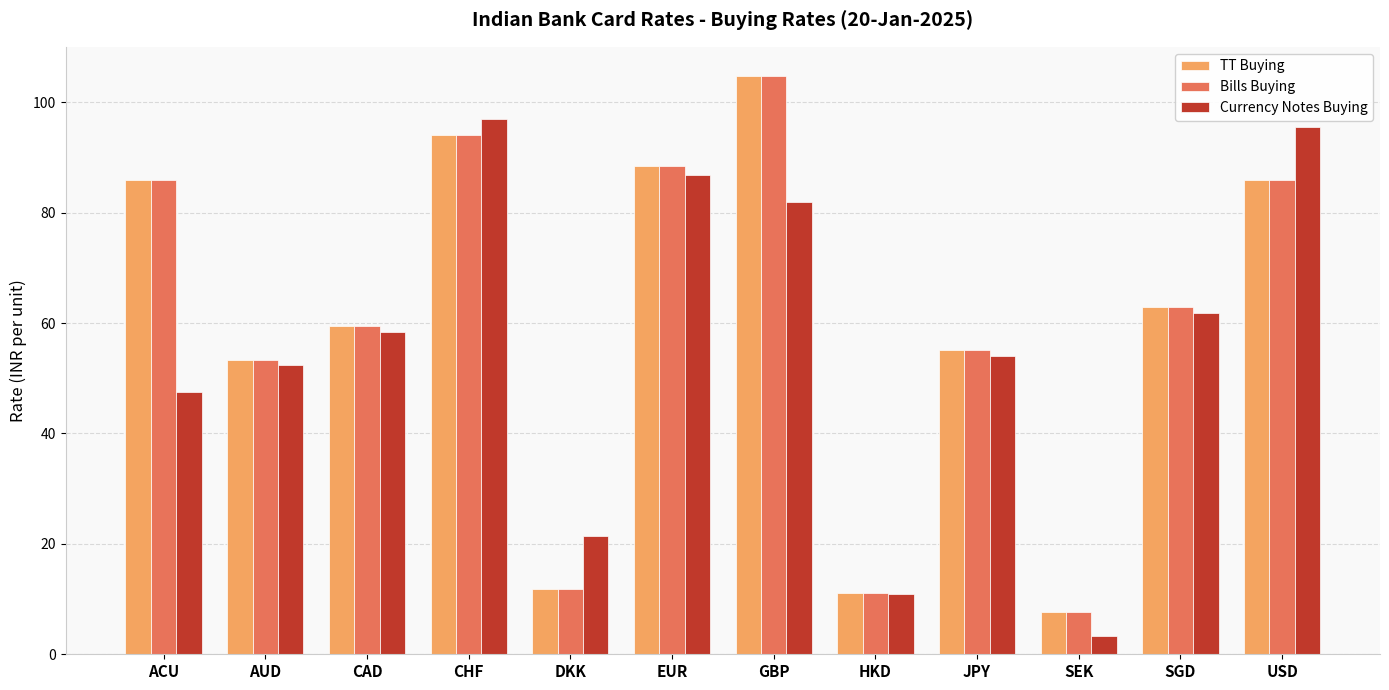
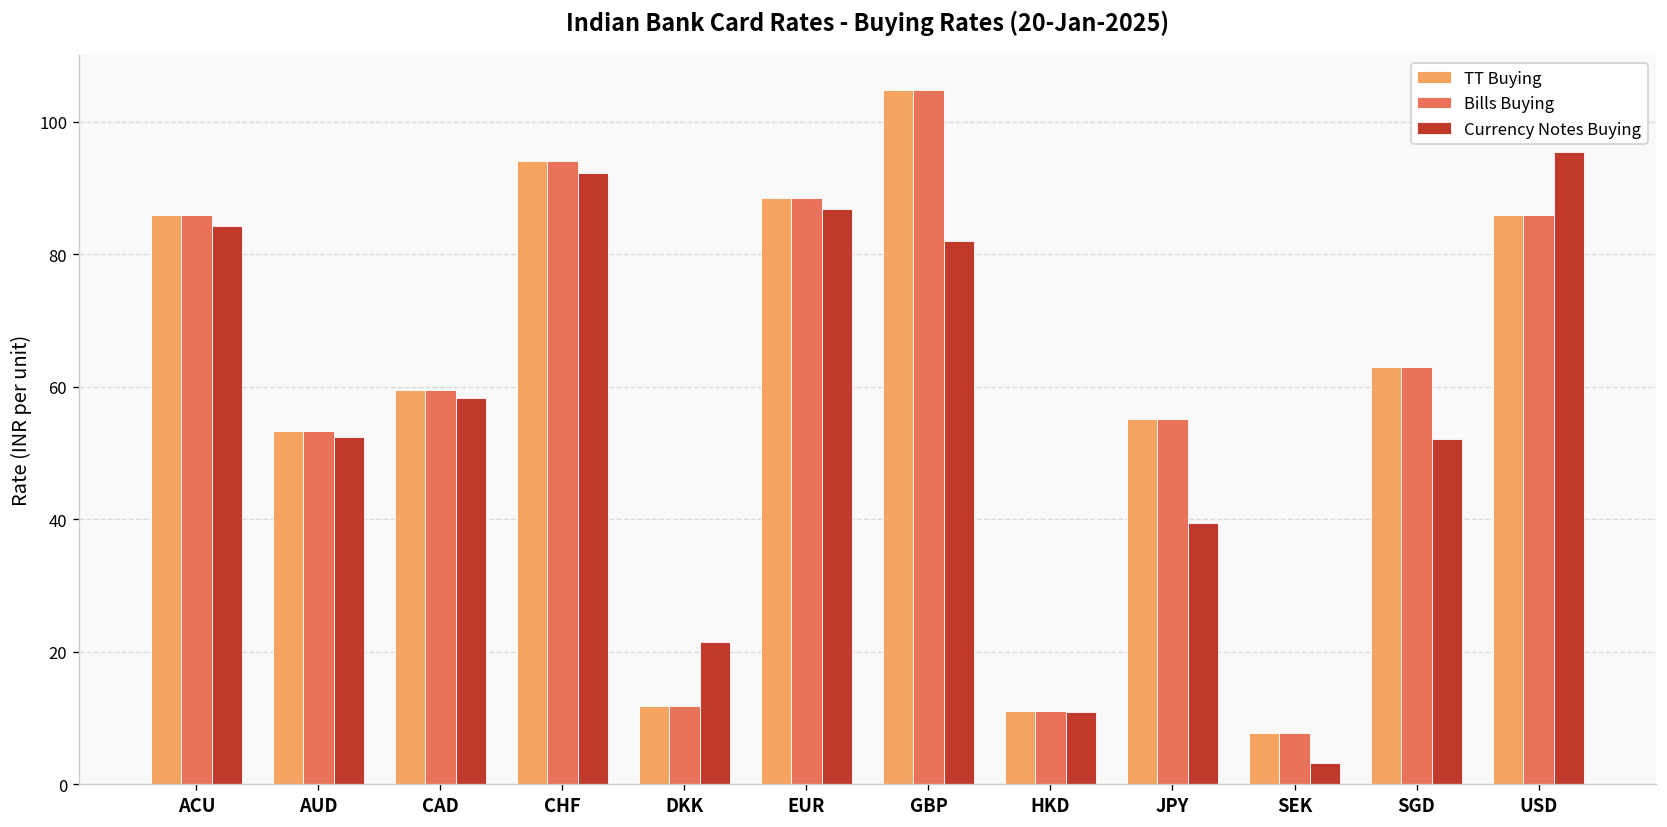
  {
    "Currency Notes Buying": {
-     "ACU": 48,
+     "ACU": 84,
      "AUD": 52,
      "CAD": 58,
-     "CHF": 97,
+     "CHF": 92,
      "DKK": 22,
      "EUR": 87,
      "GBP": 82,
      "HKD": 11,
-     "JPY": 54,
+     "JPY": 39,
      "SEK": 3,
-     "SGD": 62,
+     "SGD": 52,
      "USD": 95
    }
  }
